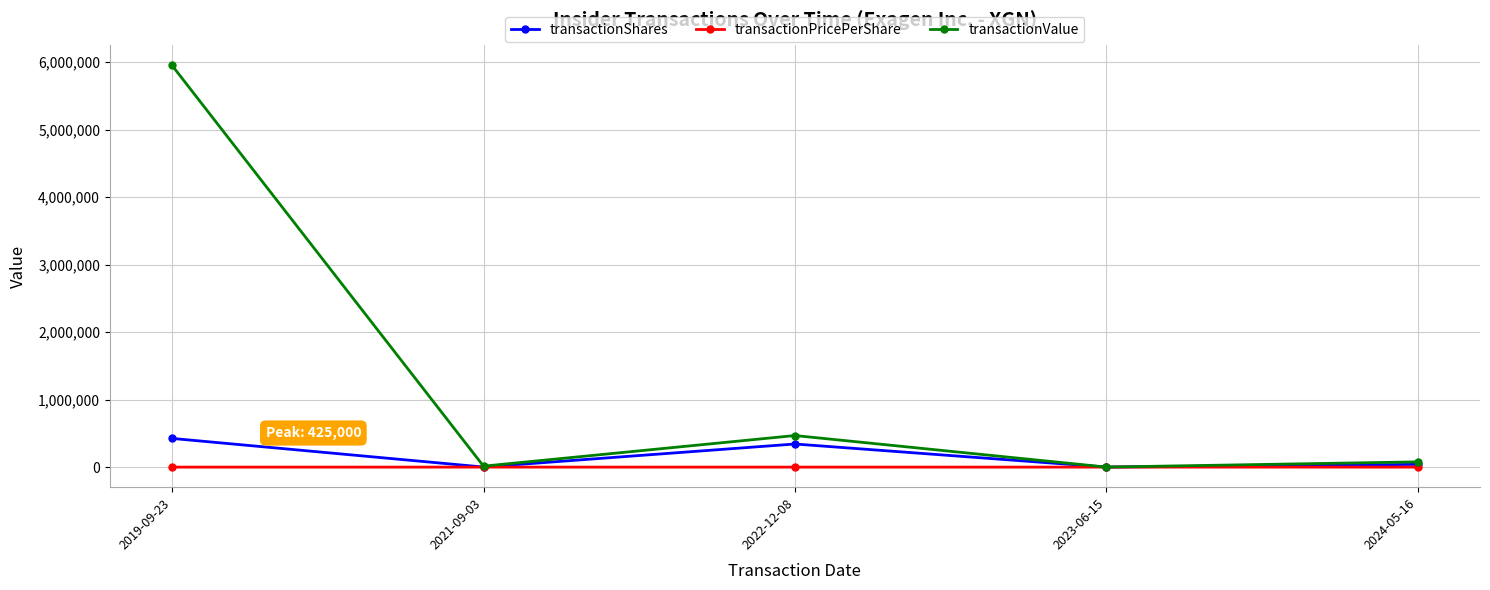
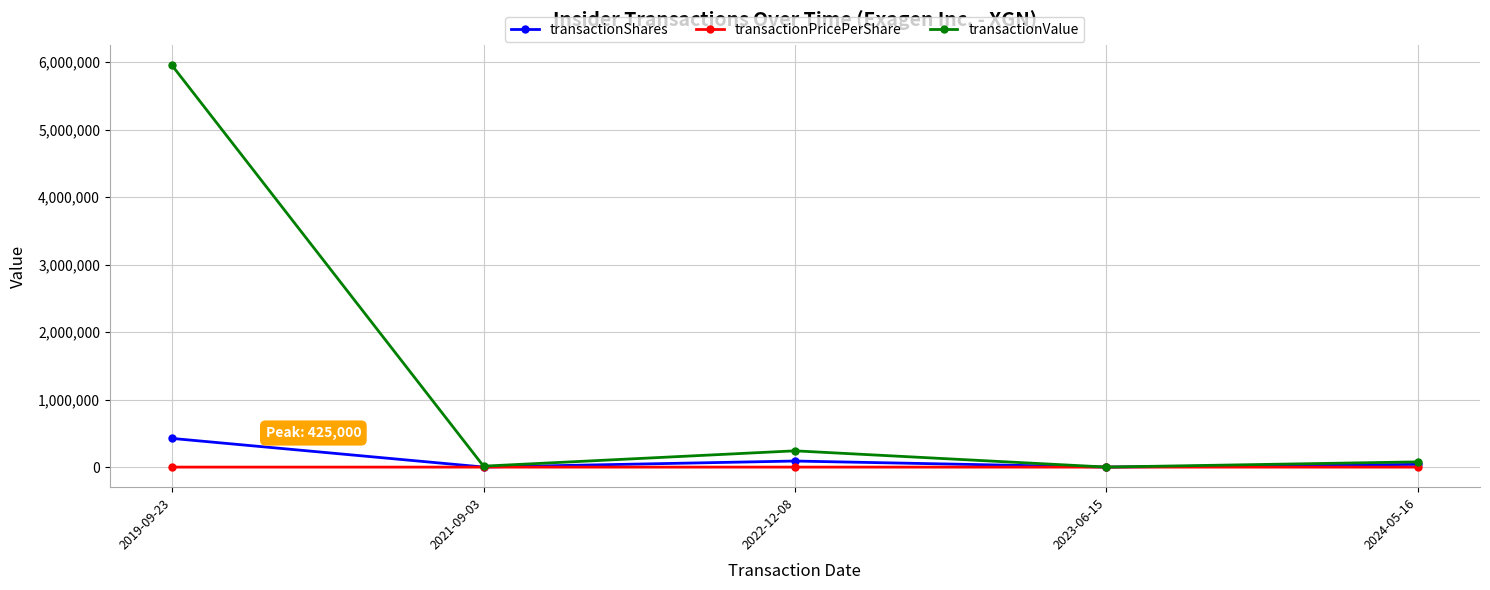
  {
    "transactionShares": {
      "2019-09-23": "400,000",
-     "2022-12-08": "300,000"
+     "2022-12-08": "100,000"
    },
    "transactionPricePerShare": {
      "2019-09-23": "0",
      "2022-12-08": "0",
      "2024-05-16": "0"
    },
    "transactionValue": {
      "2019-09-23": "6,000,000",
-     "2022-12-08": "500,000"
+     "2022-12-08": "200,000"
    }
  }
